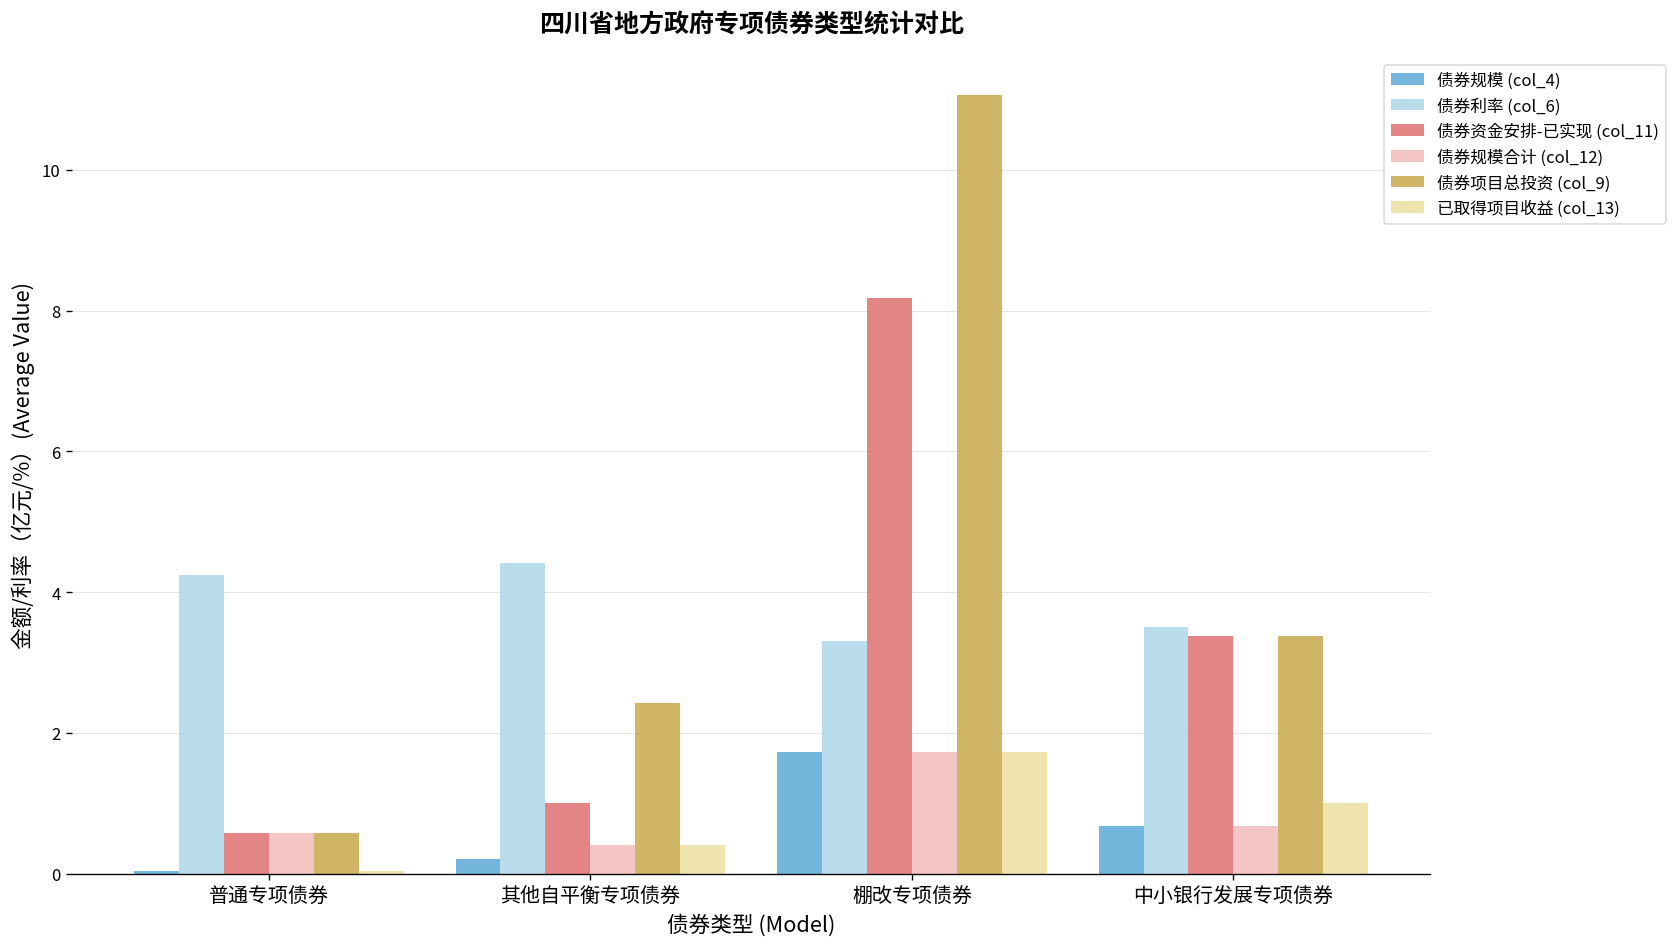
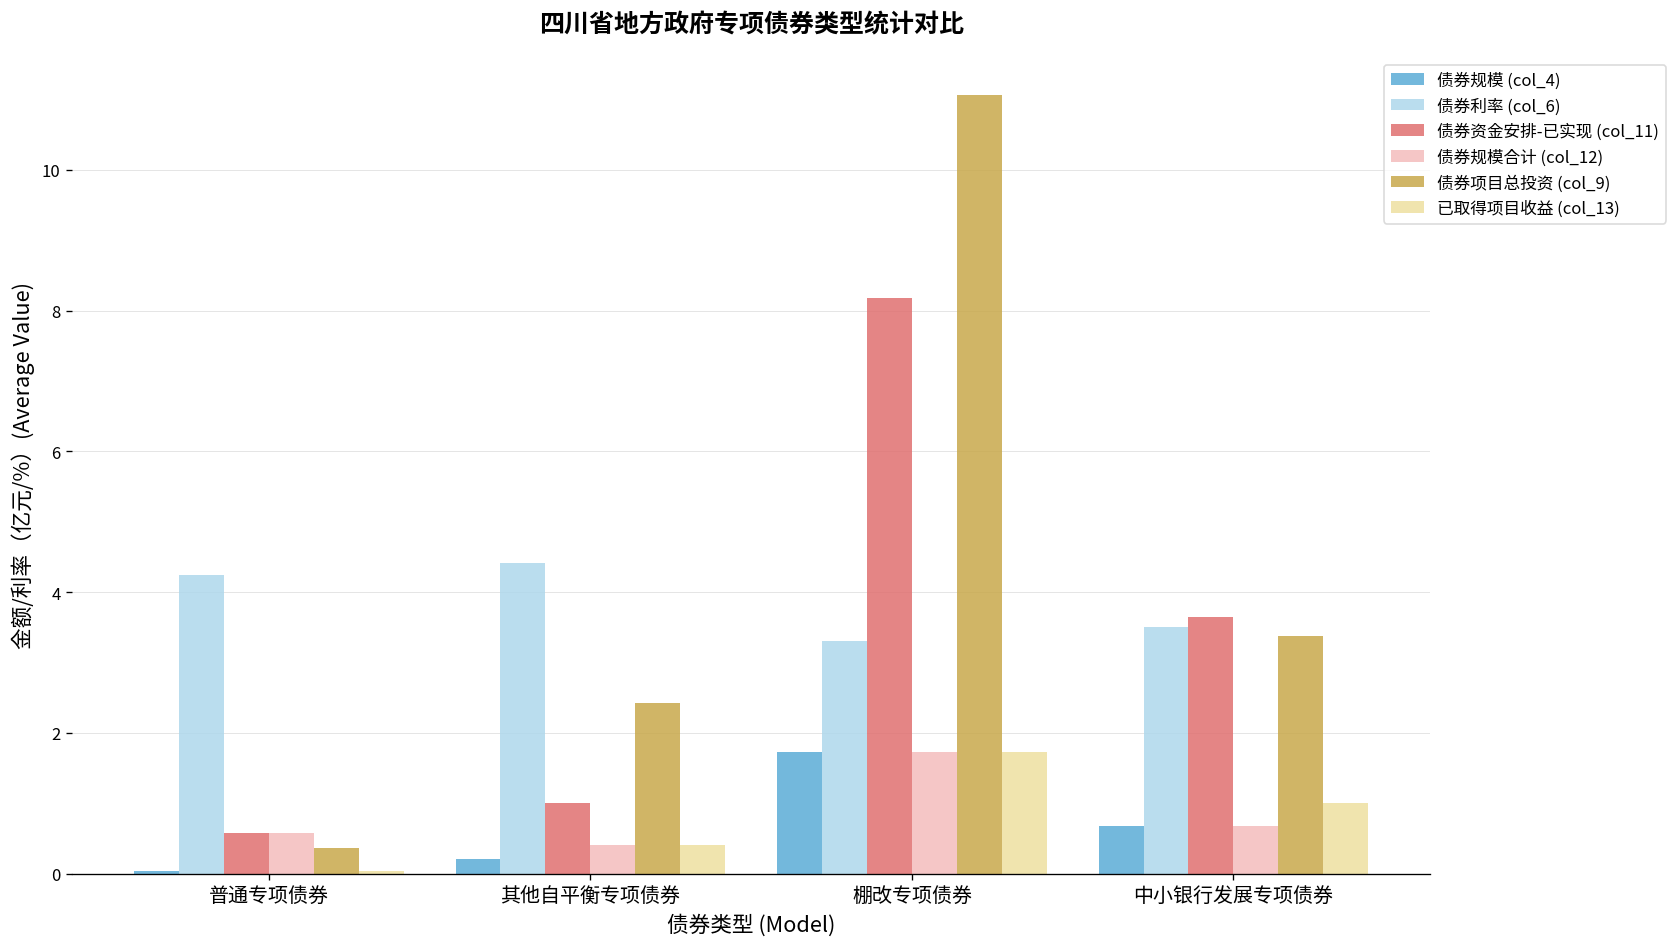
  {
    "债券规模 (col_4)": {
      "其他自平衡专项债券": 0.2,
      "棚改专项债券": 1.7,
      "中小银行发展专项债券": 0.7
    },
    "债券利率 (col_6)": {
      "普通专项债券": 4.3,
      "其他自平衡专项债券": 4.4,
      "棚改专项债券": 3.3,
      "中小银行发展专项债券": 3.5
    },
    "债券资金安排-已实现 (col_11)": {
      "普通专项债券": 0.6,
      "其他自平衡专项债券": 1.0,
      "棚改专项债券": 8.2,
-     "中小银行发展专项债券": 3.4
+     "中小银行发展专项债券": 3.6
    },
    "债券项目总投资 (col_9)": {
-     "普通专项债券": 0.6,
+     "普通专项债券": 0.4,
      "其他自平衡专项债券": 2.4,
      "棚改专项债券": 11.1,
      "中小银行发展专项债券": 3.4
    }
  }
